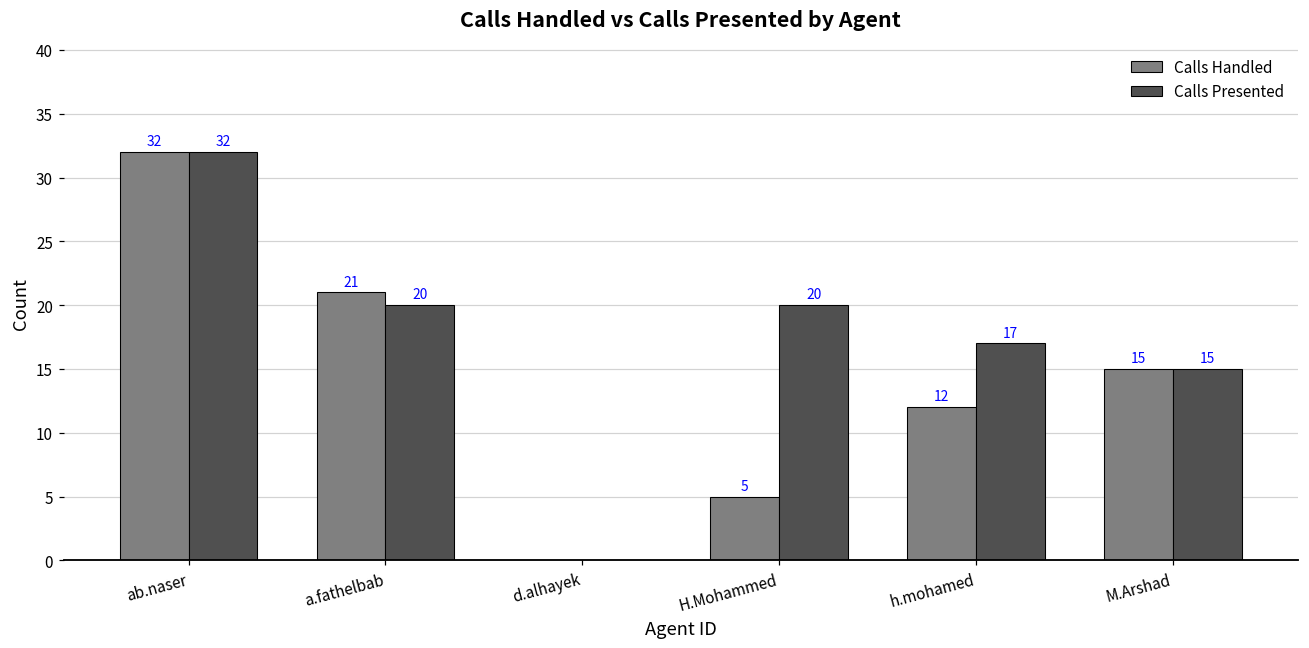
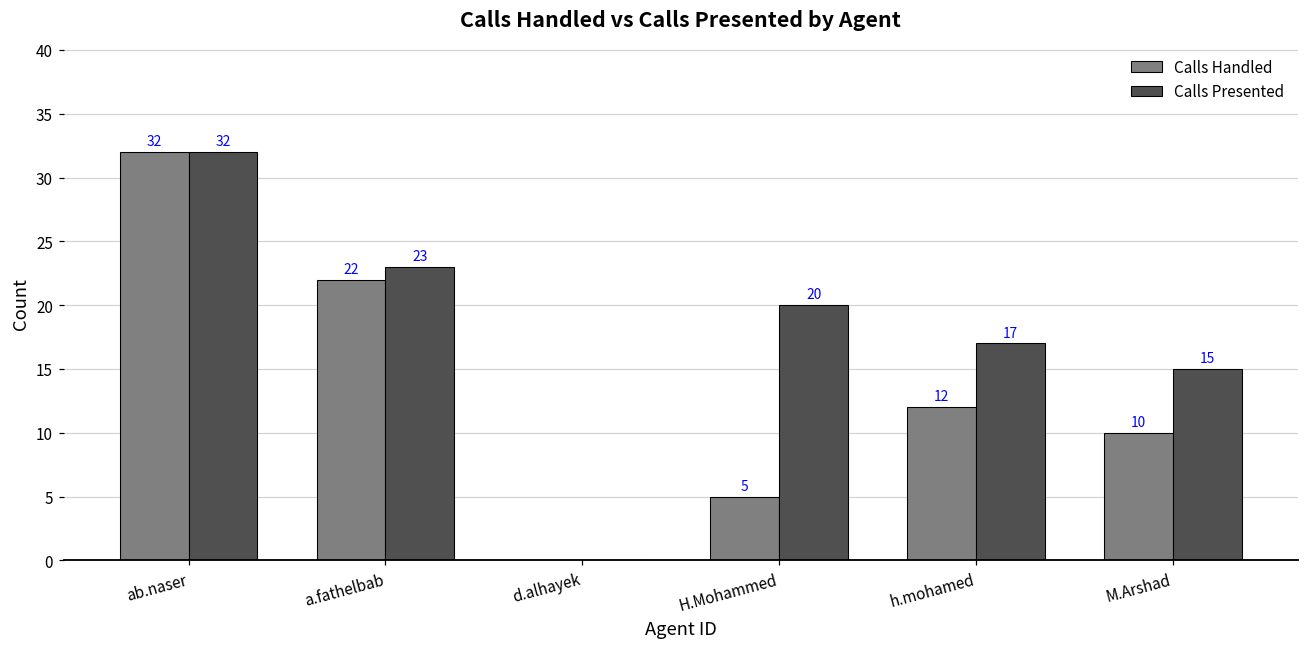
  {
    "Calls Handled": {
      "ab.naser": 32,
-     "a.fathelbab": 21,
+     "a.fathelbab": 22,
      "H.Mohammed": 5,
      "h.mohamed": 12,
-     "M.Arshad": 15
+     "M.Arshad": 10
    },
    "Calls Presented": {
      "ab.naser": 32,
-     "a.fathelbab": 20,
+     "a.fathelbab": 23,
      "H.Mohammed": 20,
      "h.mohamed": 17,
      "M.Arshad": 15
    }
  }
